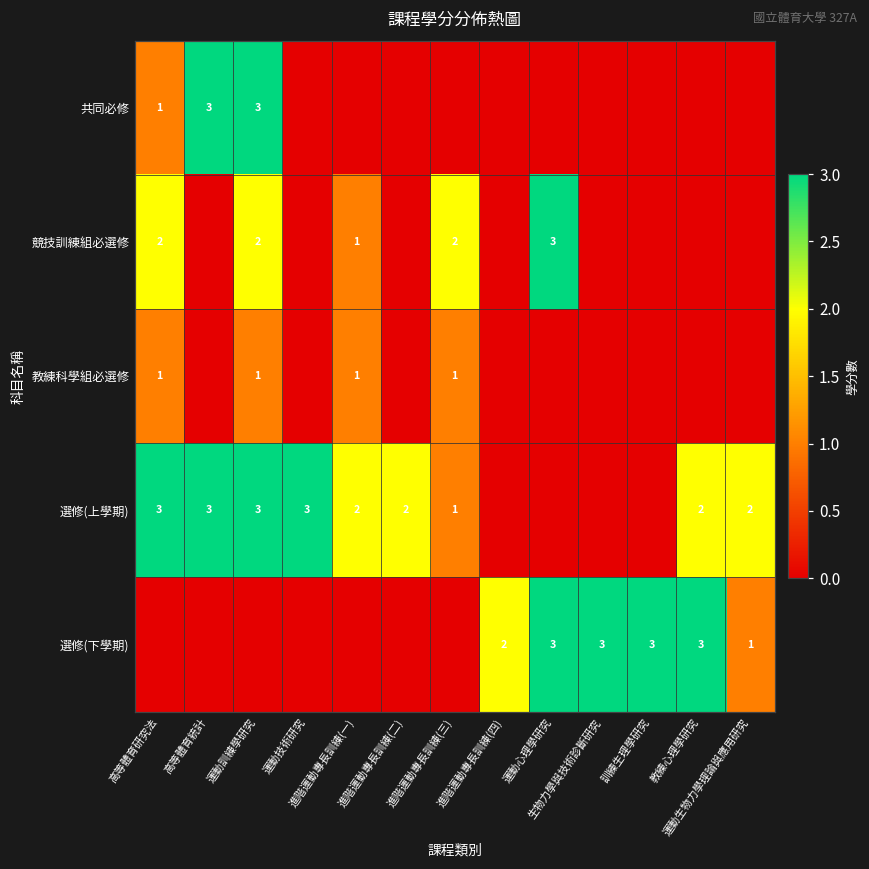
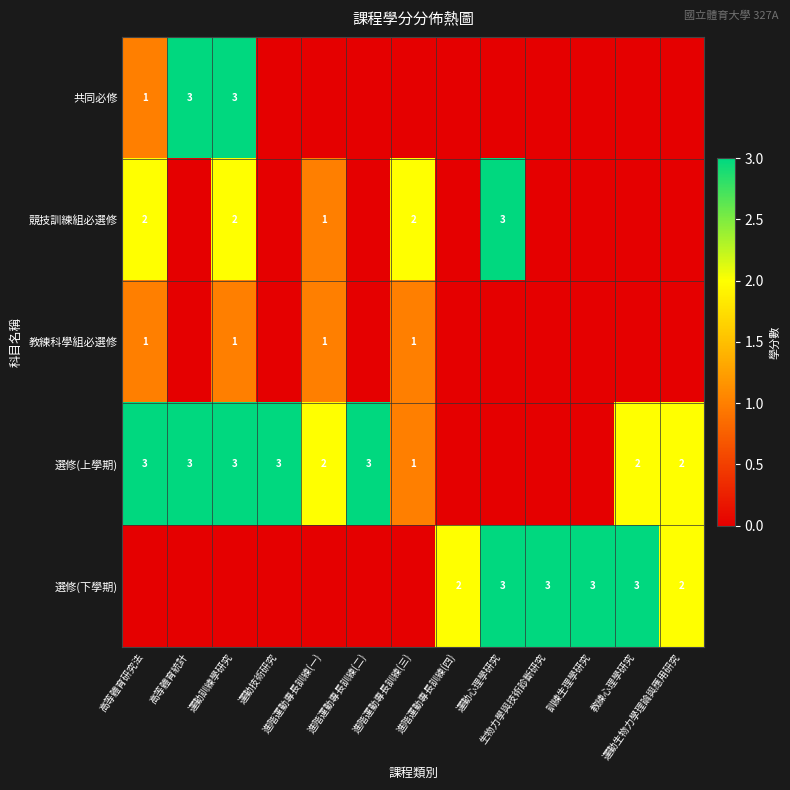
  {
    "共同必修": {
      "高等體育研究法": 1,
      "高等體育統計": 3,
      "運動訓練學研究": 3
    },
    "競技訓練組必選修": {
      "高等體育研究法": 2,
      "運動訓練學研究": 2,
      "進階運動專長訓練(一)": 1,
      "進階運動專長訓練(三)": 2,
      "運動心理學研究": 3
    },
    "教練科學組必選修": {
      "高等體育研究法": 1,
      "運動訓練學研究": 1,
      "進階運動專長訓練(一)": 1,
      "進階運動專長訓練(三)": 1
    },
    "選修(上學期)": {
      "高等體育研究法": 3,
      "高等體育統計": 3,
      "運動訓練學研究": 3,
      "運動技術研究": 3,
      "進階運動專長訓練(一)": 2,
-     "進階運動專長訓練(二)": 2,
+     "進階運動專長訓練(二)": 3,
      "進階運動專長訓練(三)": 1,
      "教練心理學研究": 2,
      "運動生物力學理論與應用研究": 2
    },
    "選修(下學期)": {
      "進階運動專長訓練(四)": 2,
      "運動心理學研究": 3,
      "生物力學與技術診斷研究": 3,
      "訓練生理學研究": 3,
      "教練心理學研究": 3,
-     "運動生物力學理論與應用研究": 1
+     "運動生物力學理論與應用研究": 2
    }
  }
